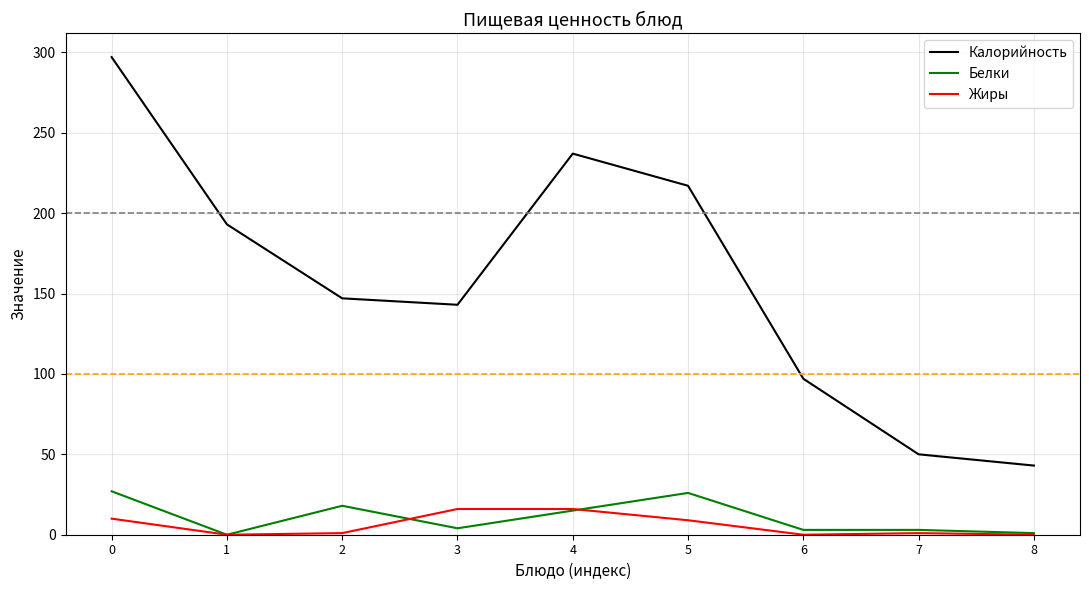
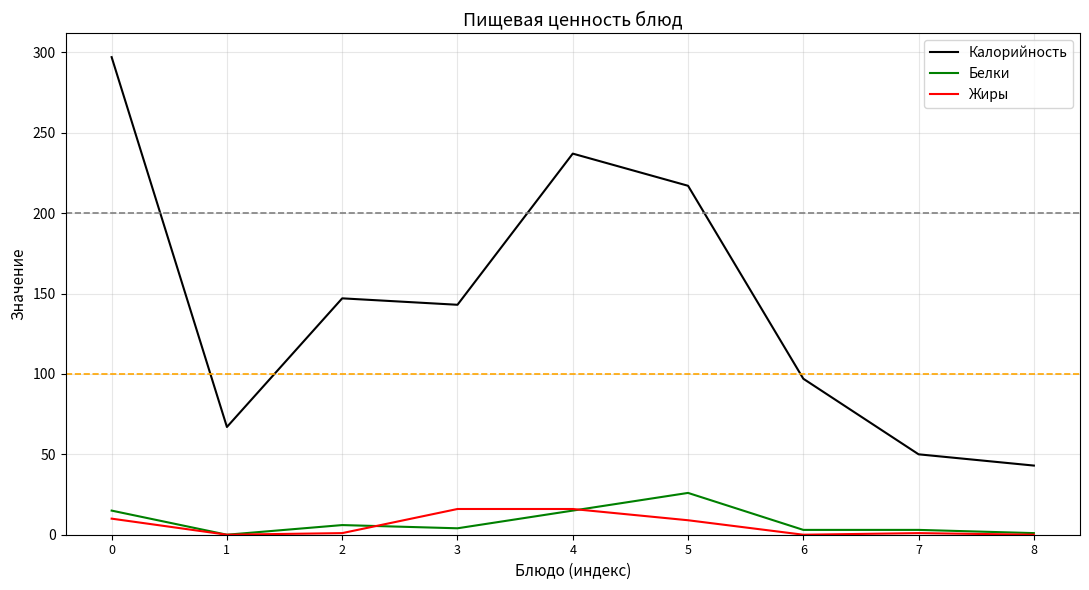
  {
    "Калорийность": {
      "0": 297,
-     "1": 193,
+     "1": 67,
      "2": 147,
      "3": 143,
      "4": 237,
      "5": 217,
      "6": 97,
      "7": 50,
      "8": 43
    },
    "Белки": {
-     "0": 27,
-     "2": 18,
+     "0": 15,
+     "2": 6,
      "3": 4,
      "5": 26,
      "6": 3,
      "7": 3
    },
    "Жиры": {
      "0": 10,
      "2": 1,
      "3": 16,
      "5": 9,
      "6": 0,
      "7": 1
    }
  }
